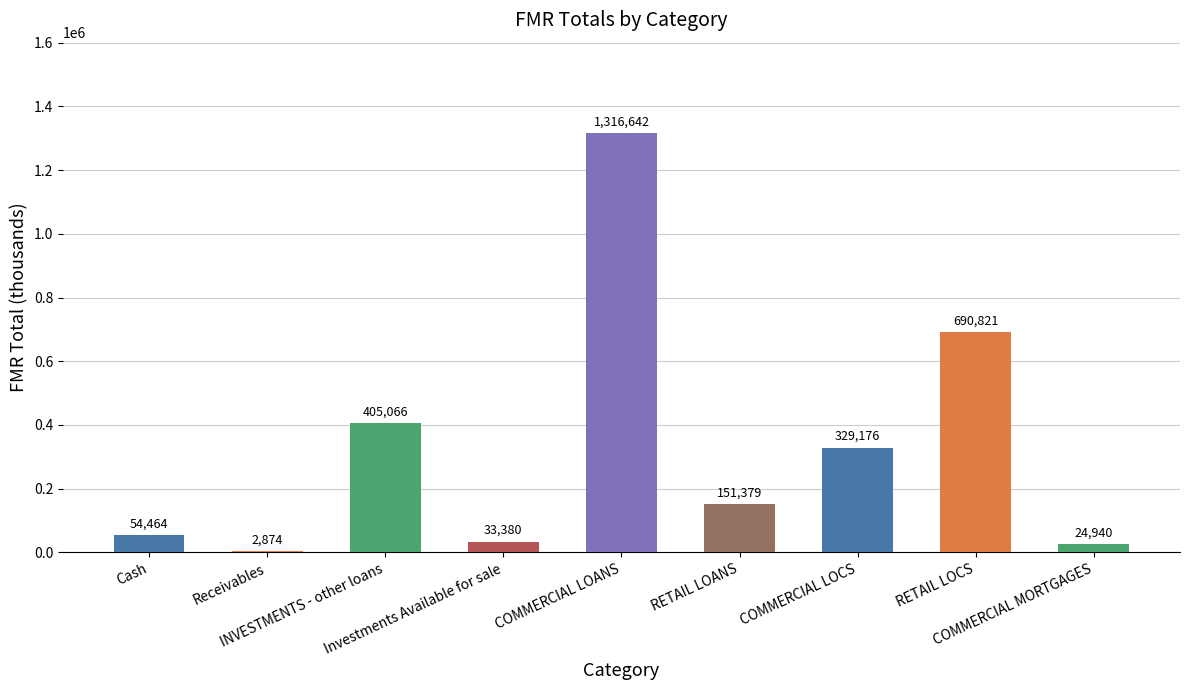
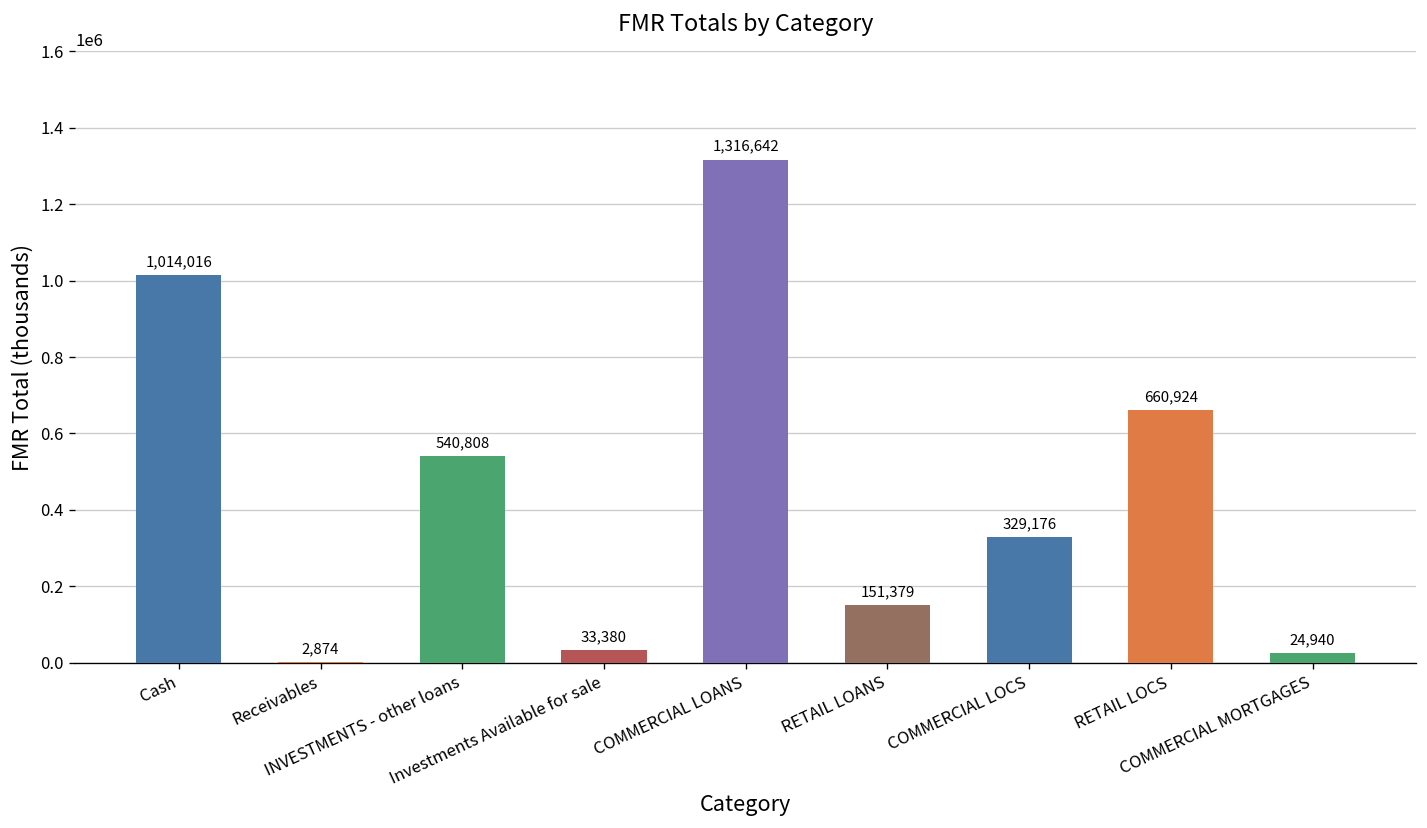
  {
-   "Cash": "54,464",
+   "Cash": "1,014,016",
    "Receivables": "2,874",
-   "INVESTMENTS - other loans": "405,066",
+   "INVESTMENTS - other loans": "540,808",
    "Investments Available for sale": "33,380",
    "COMMERCIAL LOANS": "1,316,642",
    "RETAIL LOANS": "151,379",
    "COMMERCIAL LOCS": "329,176",
-   "RETAIL LOCS": "690,821",
+   "RETAIL LOCS": "660,924",
    "COMMERCIAL MORTGAGES": "24,940"
  }
